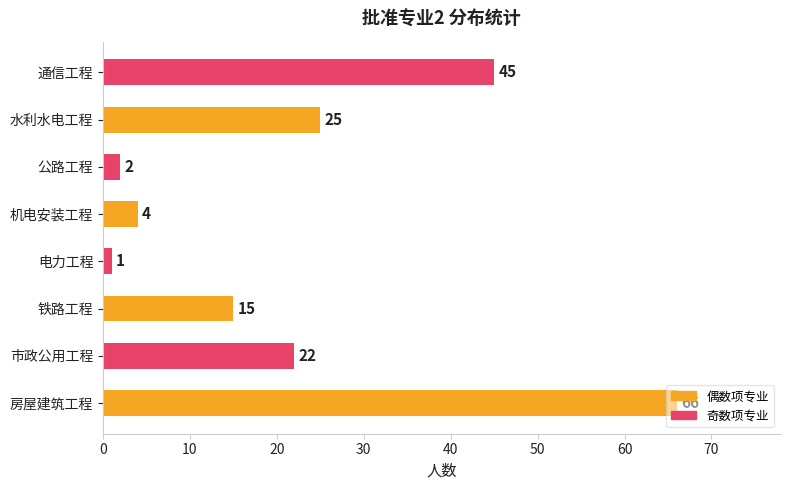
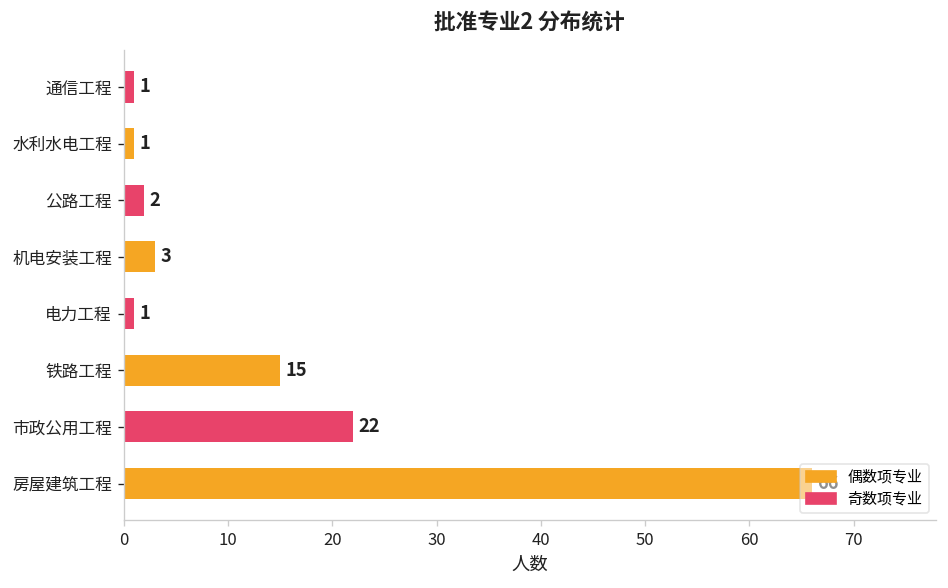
  {
-   "通信工程": 45,
-   "水利水电工程": 25,
+   "通信工程": 1,
+   "水利水电工程": 1,
    "公路工程": 2,
-   "机电安装工程": 4,
+   "机电安装工程": 3,
    "电力工程": 1,
    "铁路工程": 15,
    "市政公用工程": 22
  }
